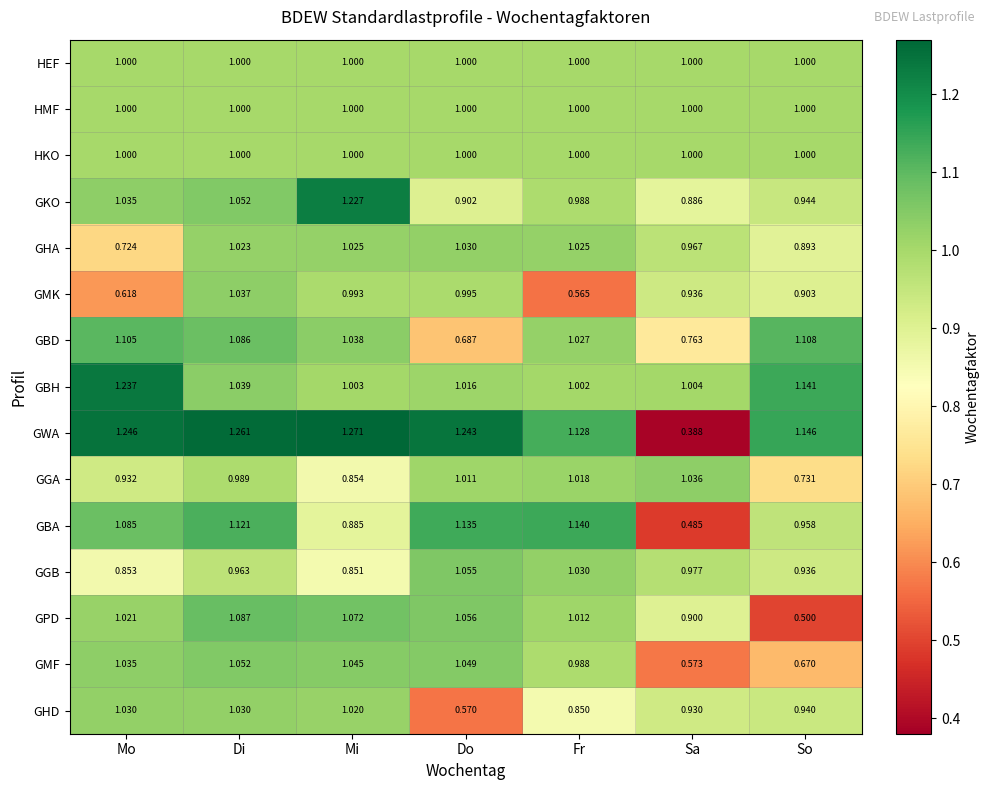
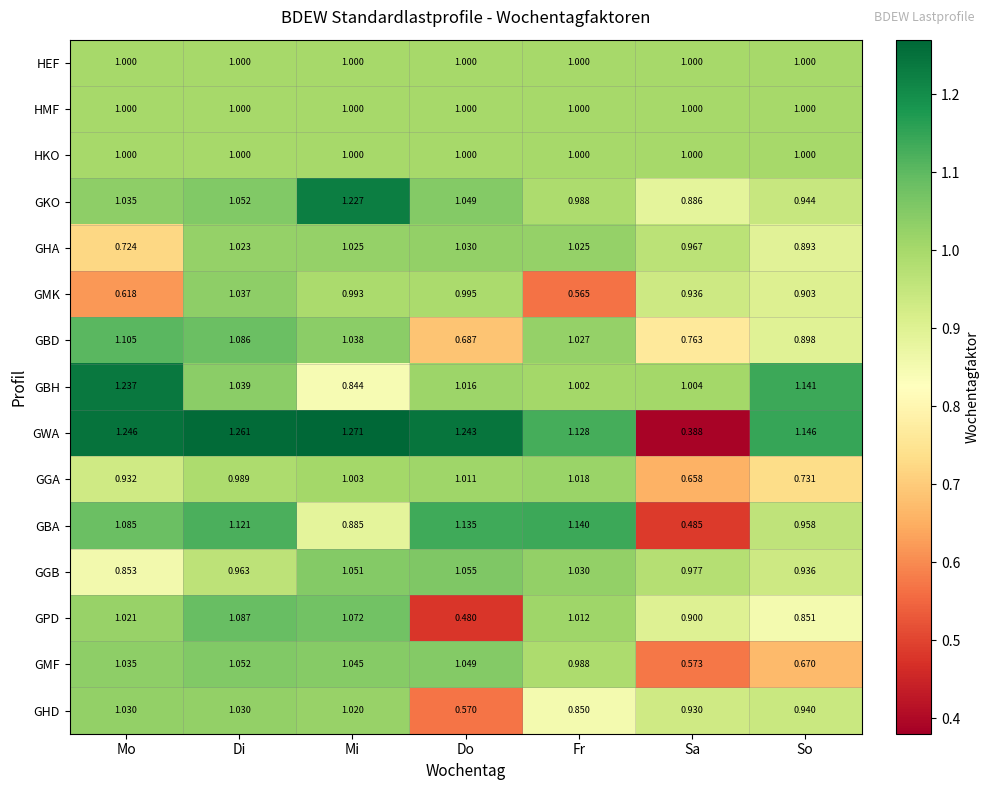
  {
    "HEF": {
      "Mo": 1.000,
      "Di": 1.000,
      "Mi": 1.000,
      "Do": 1.000,
      "Fr": 1.000,
      "Sa": 1.000,
      "So": 1.000
    },
    "HMF": {
      "Mo": 1.000,
      "Di": 1.000,
      "Mi": 1.000,
      "Do": 1.000,
      "Fr": 1.000,
      "Sa": 1.000,
      "So": 1.000
    },
    "HKO": {
      "Mo": 1.000,
      "Di": 1.000,
      "Mi": 1.000,
      "Do": 1.000,
      "Fr": 1.000,
      "Sa": 1.000,
      "So": 1.000
    },
    "GKO": {
      "Mo": 1.035,
      "Di": 1.052,
      "Mi": 1.227,
-     "Do": 0.902,
+     "Do": 1.049,
      "Fr": 0.988,
      "Sa": 0.886,
      "So": 0.944
    },
    "GHA": {
      "Mo": 0.724,
      "Di": 1.023,
      "Mi": 1.025,
      "Do": 1.030,
      "Fr": 1.025,
      "Sa": 0.967,
      "So": 0.893
    },
    "GMK": {
      "Mo": 0.618,
      "Di": 1.037,
      "Mi": 0.993,
      "Do": 0.995,
      "Fr": 0.565,
      "Sa": 0.936,
      "So": 0.903
    },
    "GBD": {
      "Mo": 1.105,
      "Di": 1.086,
      "Mi": 1.038,
      "Do": 0.687,
      "Fr": 1.027,
      "Sa": 0.763,
-     "So": 1.108
+     "So": 0.898
    },
    "GBH": {
      "Mo": 1.237,
      "Di": 1.039,
-     "Mi": 1.003,
+     "Mi": 0.844,
      "Do": 1.016,
      "Fr": 1.002,
      "Sa": 1.004,
      "So": 1.141
    },
    "GWA": {
      "Mo": 1.246,
      "Di": 1.261,
      "Mi": 1.271,
      "Do": 1.243,
      "Fr": 1.128,
      "Sa": 0.388,
      "So": 1.146
    },
    "GGA": {
      "Mo": 0.932,
      "Di": 0.989,
-     "Mi": 0.854,
+     "Mi": 1.003,
      "Do": 1.011,
      "Fr": 1.018,
-     "Sa": 1.036,
+     "Sa": 0.658,
      "So": 0.731
    },
    "GBA": {
      "Mo": 1.085,
      "Di": 1.121,
      "Mi": 0.885,
      "Do": 1.135,
      "Fr": 1.140,
      "Sa": 0.485,
      "So": 0.958
    },
    "GGB": {
      "Mo": 0.853,
      "Di": 0.963,
-     "Mi": 0.851,
+     "Mi": 1.051,
      "Do": 1.055,
      "Fr": 1.030,
      "Sa": 0.977,
      "So": 0.936
    },
    "GPD": {
      "Mo": 1.021,
      "Di": 1.087,
      "Mi": 1.072,
-     "Do": 1.056,
+     "Do": 0.480,
      "Fr": 1.012,
      "Sa": 0.900,
-     "So": 0.500
+     "So": 0.851
    },
    "GMF": {
      "Mo": 1.035,
      "Di": 1.052,
      "Mi": 1.045,
      "Do": 1.049,
      "Fr": 0.988,
      "Sa": 0.573,
      "So": 0.670
    },
    "GHD": {
      "Mo": 1.030,
      "Di": 1.030,
      "Mi": 1.020,
      "Do": 0.570,
      "Fr": 0.850,
      "Sa": 0.930,
      "So": 0.940
    }
  }
